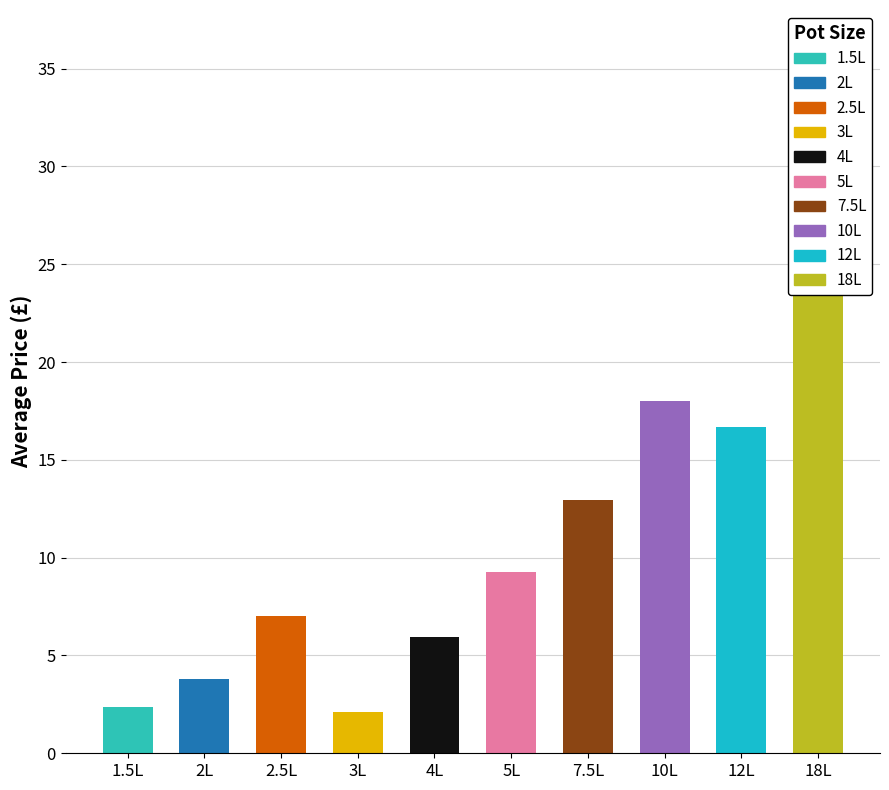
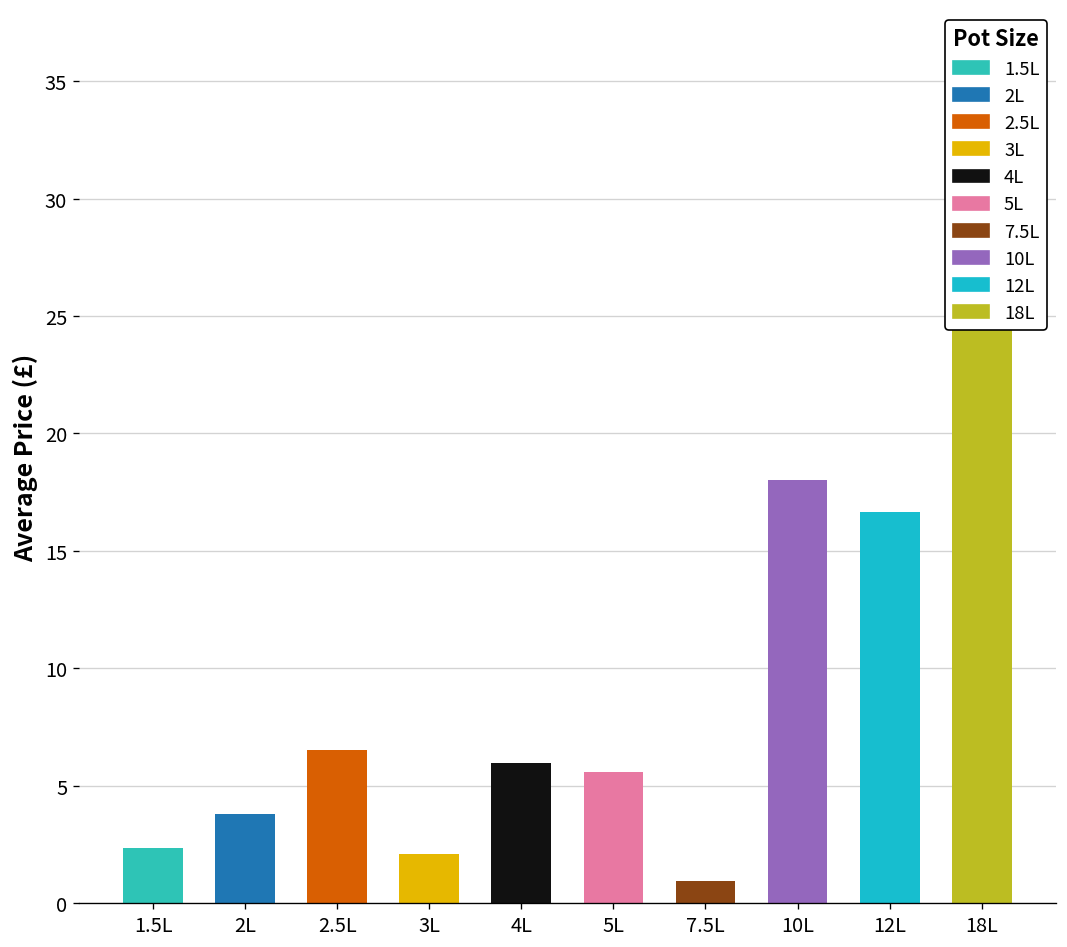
  {
    "1.5L": 2.4,
    "2L": 3.8,
-   "2.5L": 7.0,
+   "2.5L": 6.5,
    "3L": 2.1,
    "4L": 6.0,
-   "5L": 9.3,
-   "7.5L": 13.0,
+   "5L": 5.6,
+   "7.5L": 0.9,
    "10L": 18.0,
    "12L": 16.7
  }
